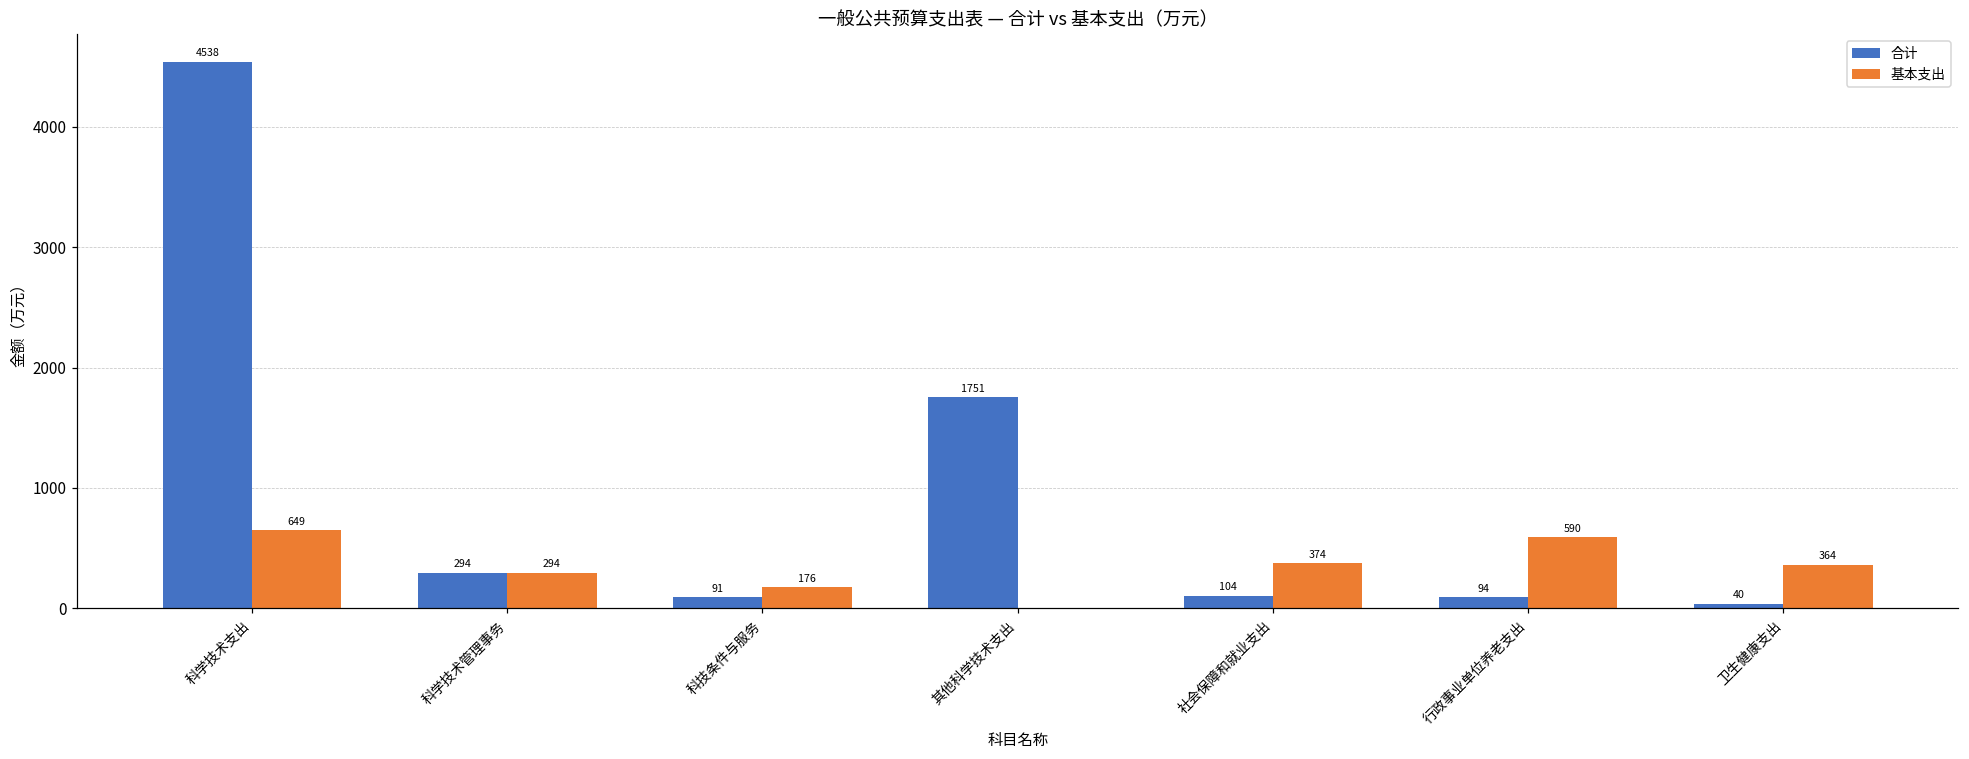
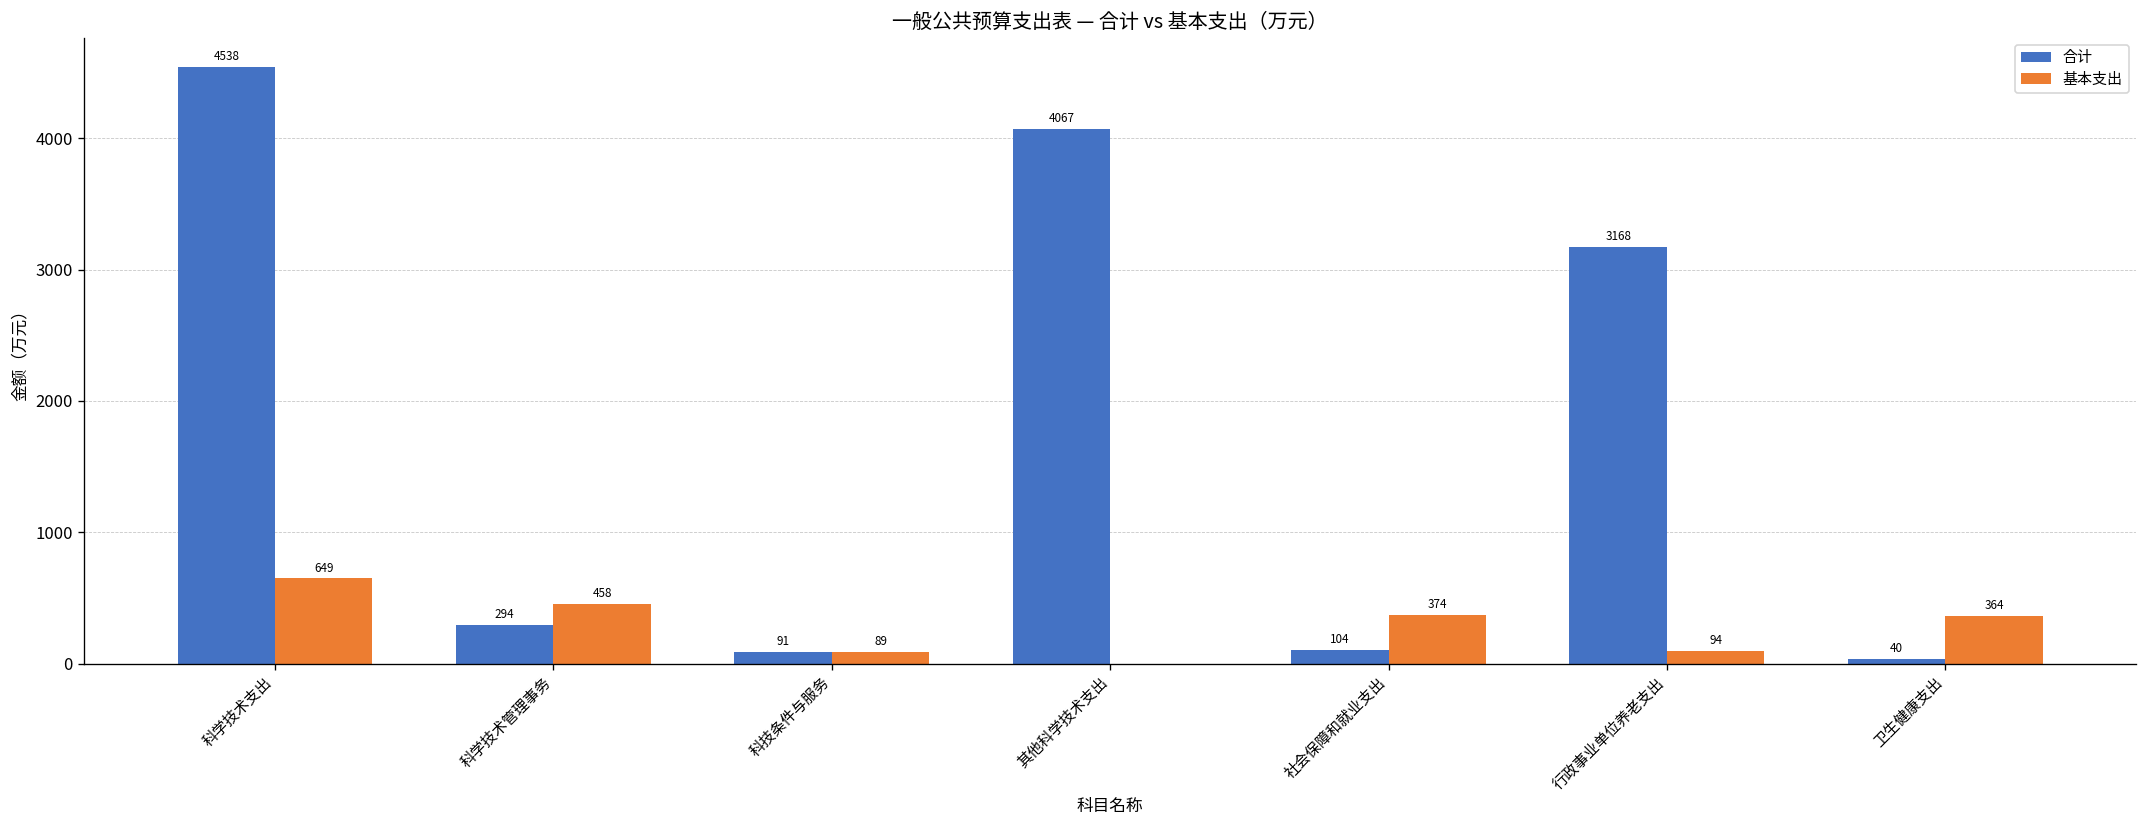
  {
    "合计": {
      "科学技术支出": 4538,
      "科学技术管理事务": 294,
      "科技条件与服务": 91,
-     "其他科学技术支出": 1751,
+     "其他科学技术支出": 4067,
      "社会保障和就业支出": 104,
-     "行政事业单位养老支出": 94,
+     "行政事业单位养老支出": 3168,
      "卫生健康支出": 40
    },
    "基本支出": {
      "科学技术支出": 649,
-     "科学技术管理事务": 294,
-     "科技条件与服务": 176,
+     "科学技术管理事务": 458,
+     "科技条件与服务": 89,
      "社会保障和就业支出": 374,
-     "行政事业单位养老支出": 590,
+     "行政事业单位养老支出": 94,
      "卫生健康支出": 364
    }
  }
